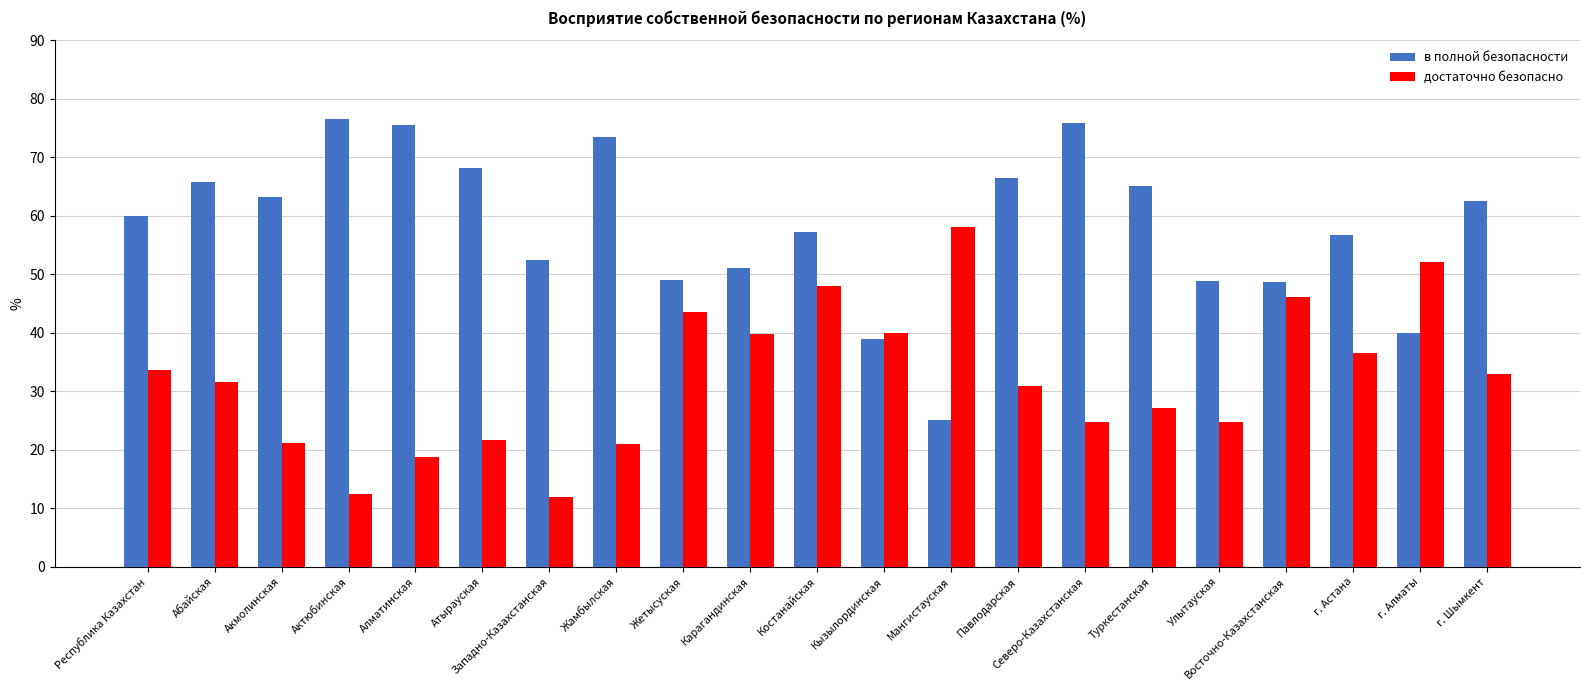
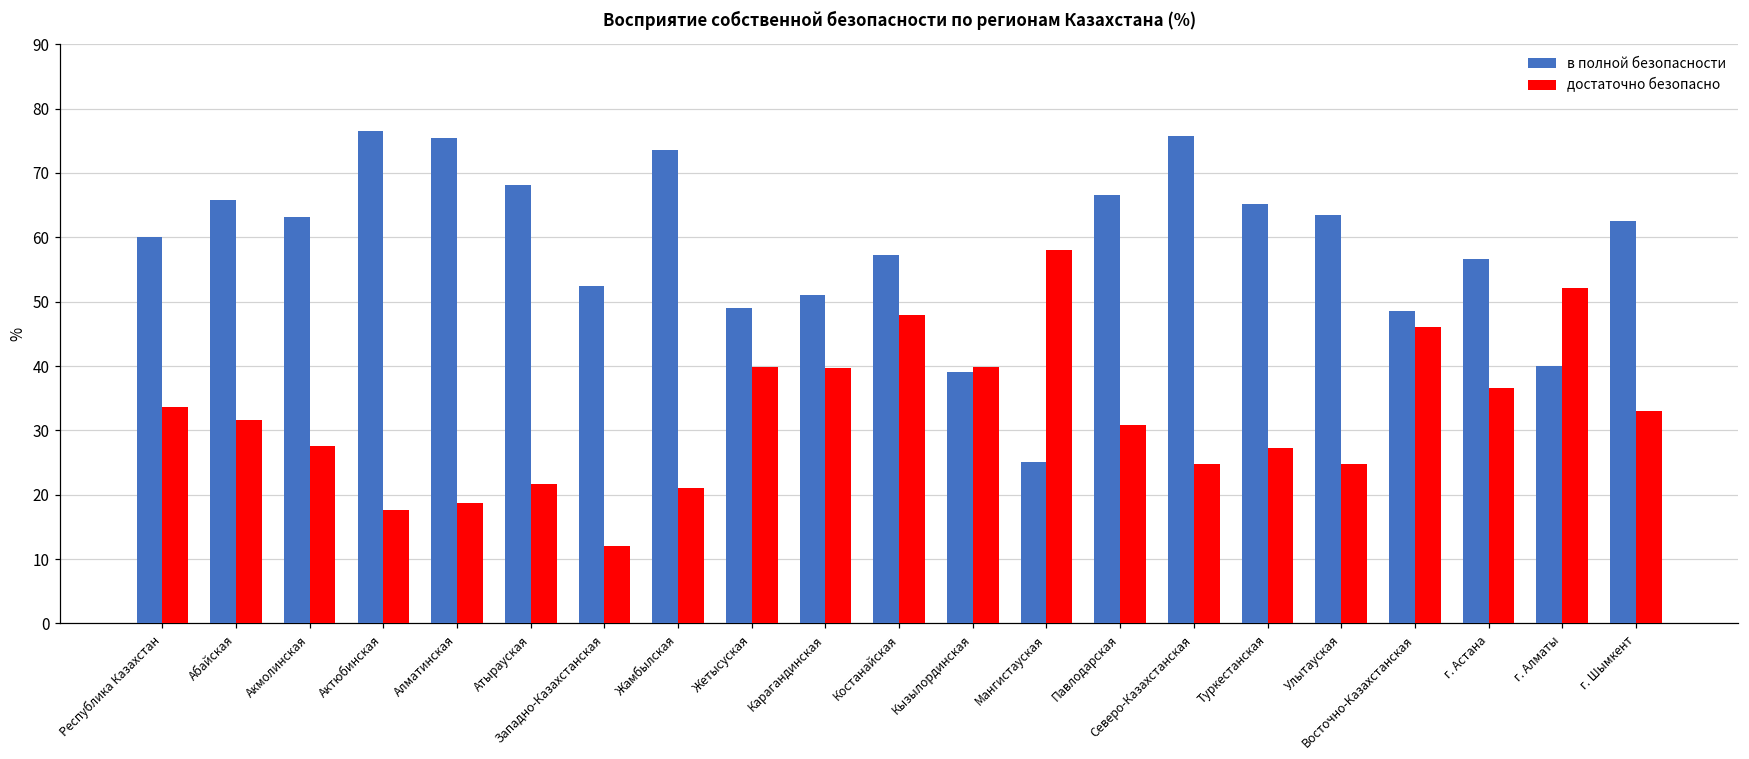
  {
    "в полной безопасности": {
      "Республика Казахстан": 60,
      "Абайская": 66,
      "Акмолинская": 63,
      "Актюбинская": 77,
      "Алматинская": 76,
      "Атырауская": 68,
      "Западно-Казахстанская": 52,
      "Жамбылская": 74,
      "Жетысуская": 49,
      "Карагандинская": 51,
      "Костанайская": 57,
      "Кызылординская": 39,
      "Мангистауская": 25,
      "Павлодарская": 67,
      "Северо-Казахстанская": 76,
      "Туркестанская": 65,
-     "Улытауская": 49,
+     "Улытауская": 63,
      "Восточно-Казахстанская": 49,
      "г. Астана": 57,
      "г. Алматы": 40,
      "г. Шымкент": 63
    },
    "достаточно безопасно": {
      "Республика Казахстан": 34,
      "Абайская": 32,
-     "Акмолинская": 21,
-     "Актюбинская": 13,
+     "Акмолинская": 28,
+     "Актюбинская": 18,
      "Алматинская": 19,
      "Атырауская": 22,
      "Западно-Казахстанская": 12,
      "Жамбылская": 21,
-     "Жетысуская": 44,
+     "Жетысуская": 40,
      "Карагандинская": 40,
      "Костанайская": 48,
      "Кызылординская": 40,
      "Мангистауская": 58,
      "Павлодарская": 31,
      "Северо-Казахстанская": 25,
      "Туркестанская": 27,
      "Улытауская": 25,
      "Восточно-Казахстанская": 46,
      "г. Астана": 37,
      "г. Алматы": 52,
      "г. Шымкент": 33
    }
  }
